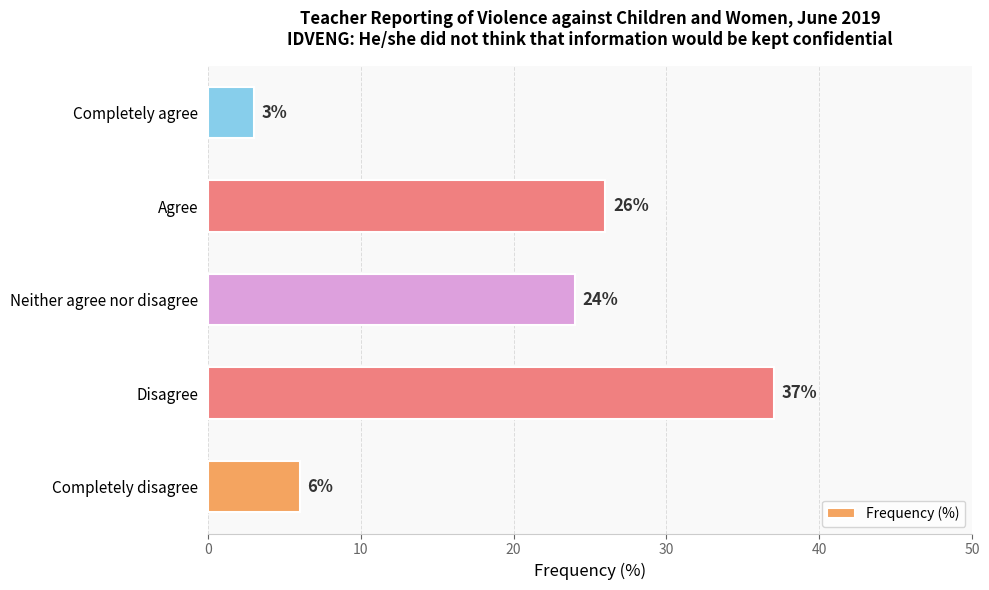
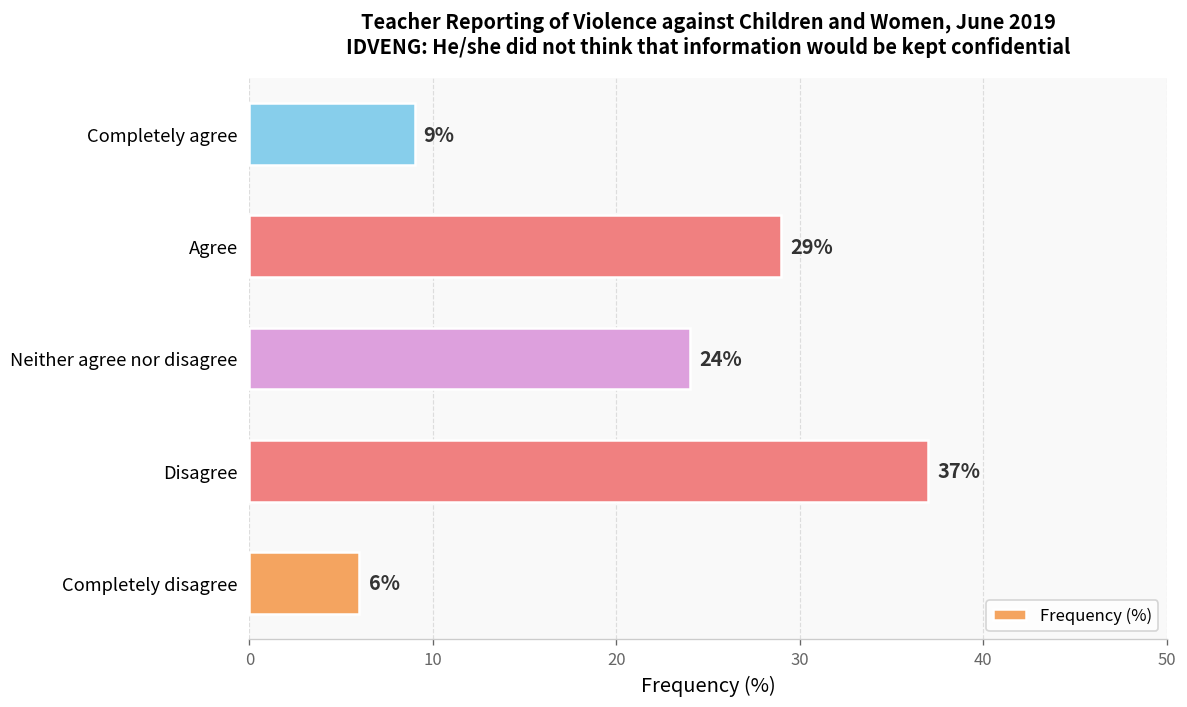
  {
-   "Completely agree": "3%",
-   "Agree": "26%",
+   "Completely agree": "9%",
+   "Agree": "29%",
    "Neither agree nor disagree": "24%",
    "Disagree": "37%",
    "Completely disagree": "6%"
  }
